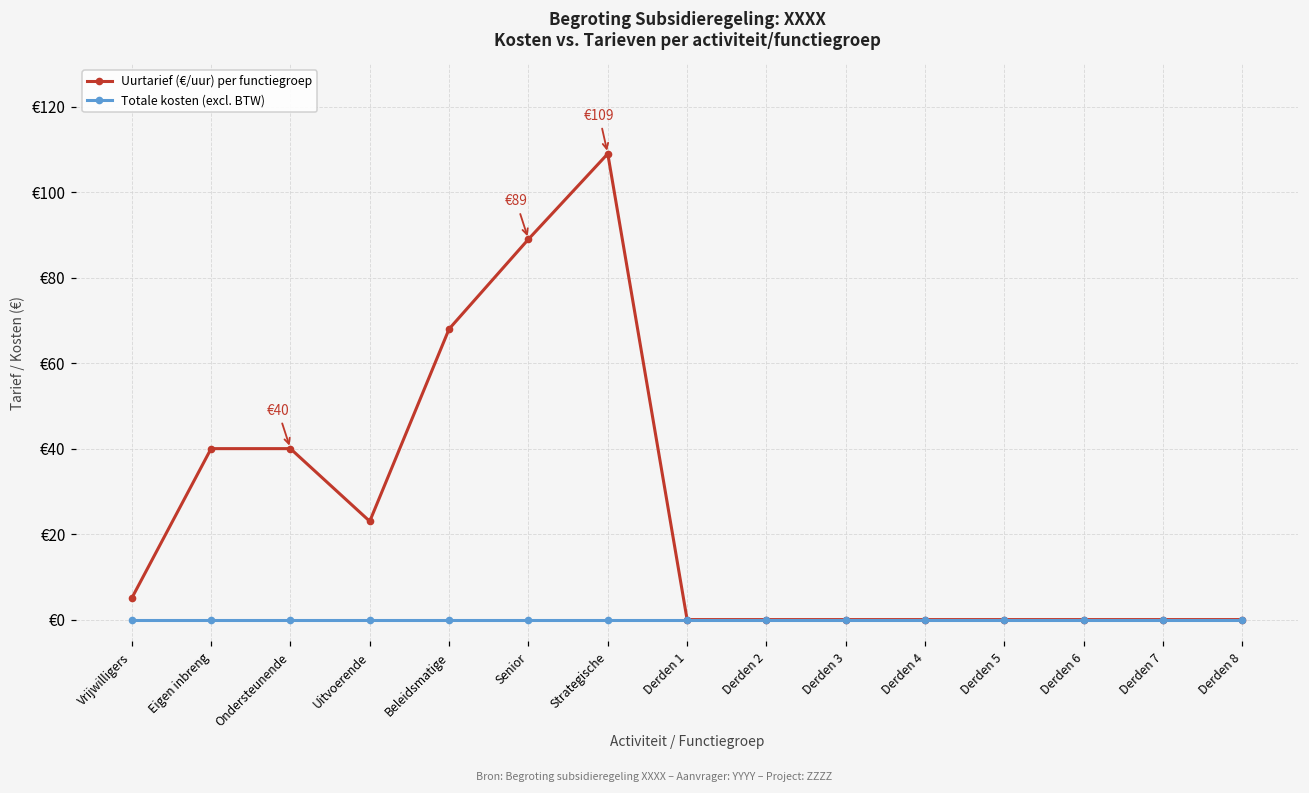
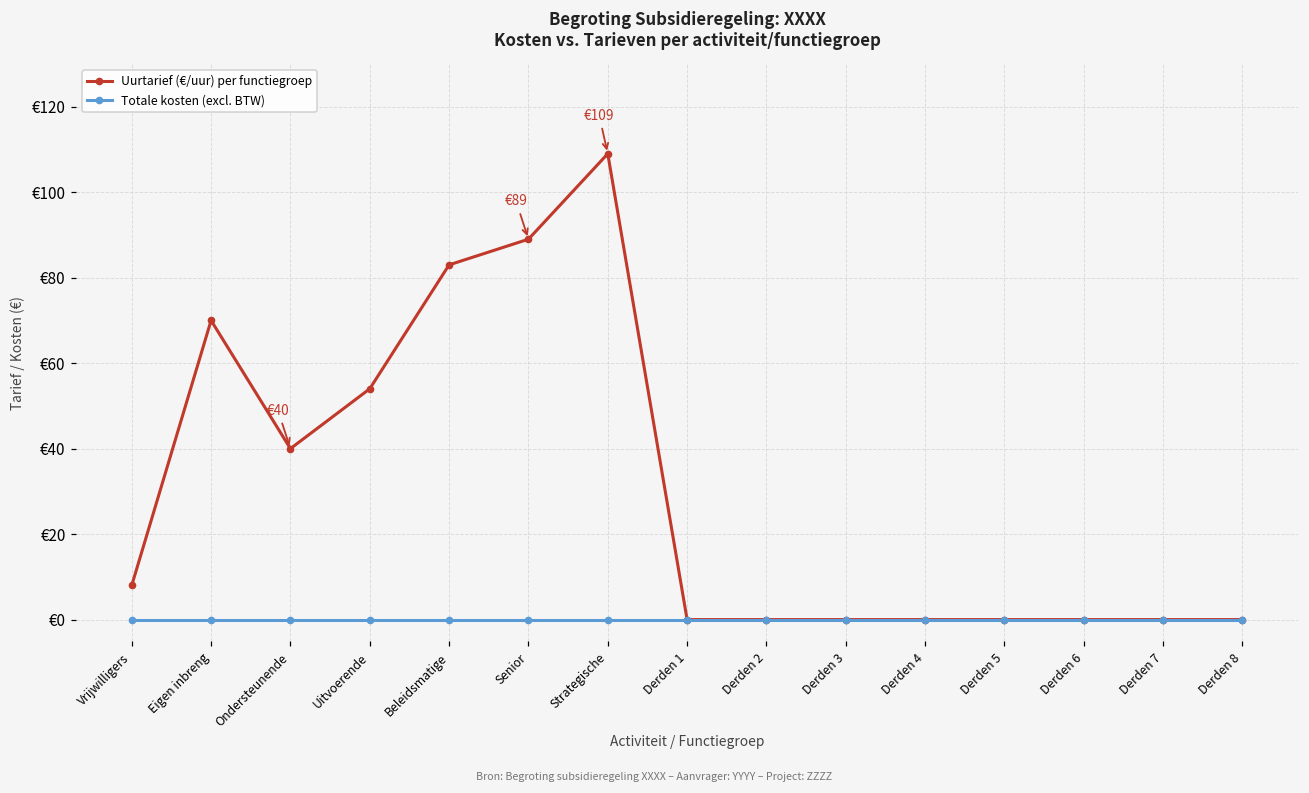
  {
    "Uurtarief (€/uur) per functiegroep": {
-     "Vrijwilligers": "€5",
-     "Eigen inbreng": "€40",
-     "Uitvoerende": "€23",
-     "Beleidsmatige": "€68"
+     "Vrijwilligers": "€8",
+     "Eigen inbreng": "€70",
+     "Uitvoerende": "€54",
+     "Beleidsmatige": "€83"
    },
    "Totale kosten (excl. BTW)": {
      "Vrijwilligers": "€0",
      "Eigen inbreng": "€0",
      "Ondersteunende": "€0",
      "Uitvoerende": "€0",
      "Beleidsmatige": "€0",
      "Senior": "€0",
      "Strategische": "€0"
    }
  }
